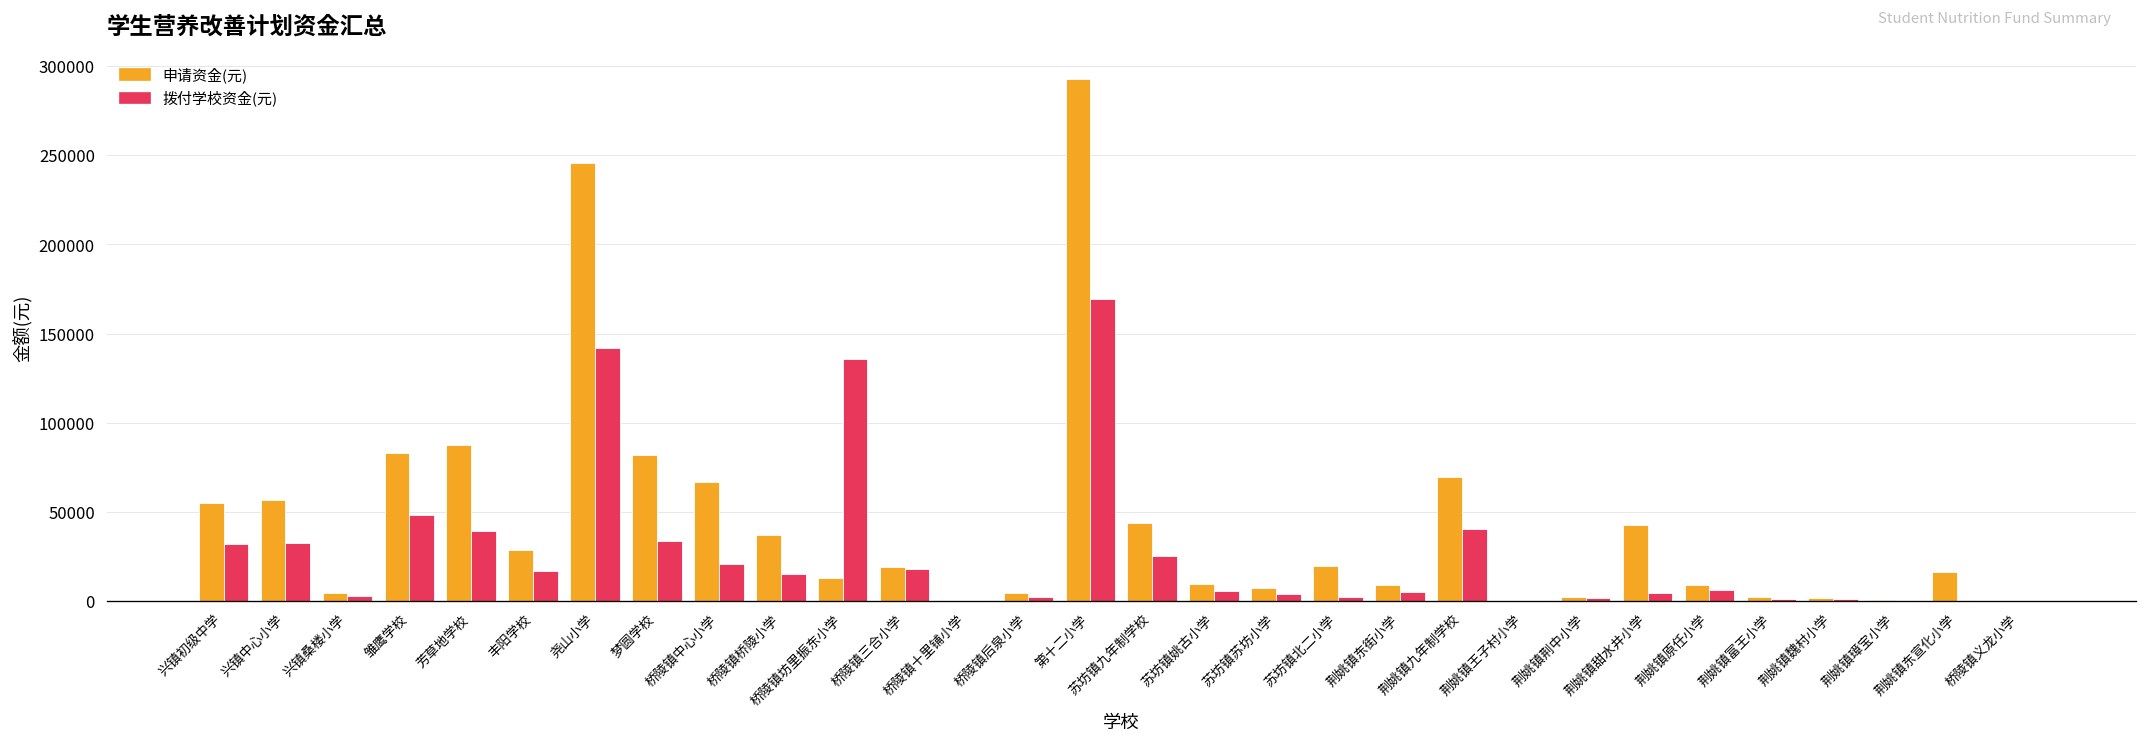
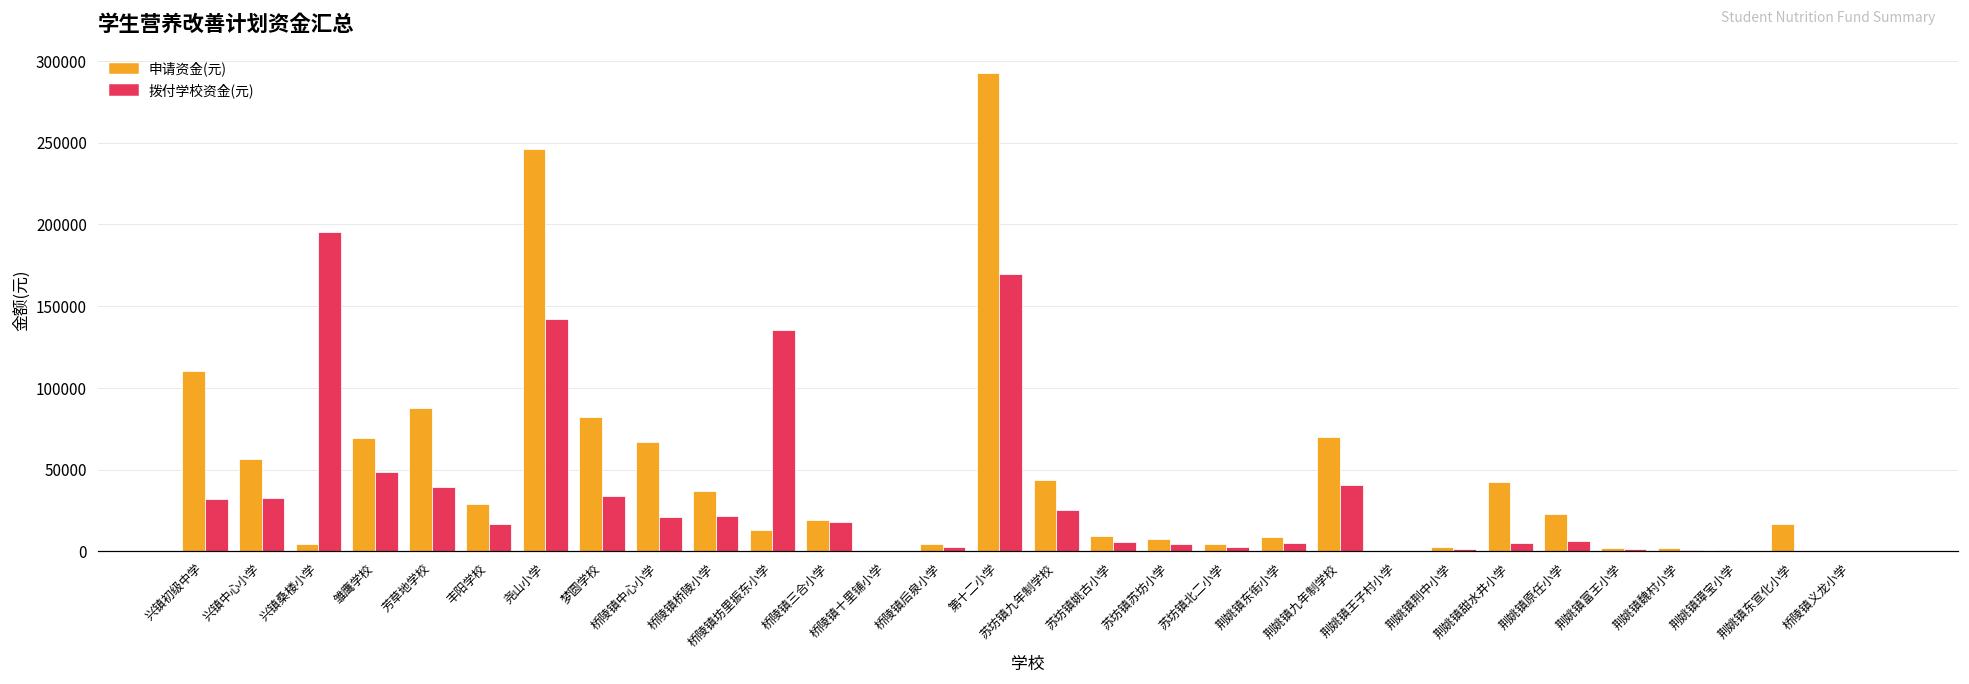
  {
    "申请资金(元)": {
-     "兴镇初级中学": 55000,
+     "兴镇初级中学": 110000,
      "兴镇中心小学": 57000,
      "兴镇桑楼小学": 5000,
-     "雏鹰学校": 83000,
+     "雏鹰学校": 69000,
      "芳草地学校": 88000,
      "丰阳学校": 29000,
      "尧山小学": 246000,
      "梦圆学校": 82000,
      "桥陵镇中心小学": 67000,
      "桥陵镇桥陵小学": 37000,
      "桥陵镇坊里振东小学": 13000,
      "桥陵镇三合小学": 19000,
      "桥陵镇后泉小学": 4000,
      "第十二小学": 293000,
      "苏坊镇九年制学校": 44000,
      "苏坊镇姚古小学": 10000,
      "苏坊镇苏坊小学": 7000,
-     "苏坊镇北二小学": 20000,
+     "苏坊镇北二小学": 4000,
      "荆姚镇东街小学": 9000,
      "荆姚镇九年制学校": 70000,
      "荆姚镇荆中小学": 3000,
      "荆姚镇甜水井小学": 43000,
-     "荆姚镇原任小学": 9000,
+     "荆姚镇原任小学": 23000,
      "荆姚镇富王小学": 2000,
      "荆姚镇魏村小学": 2000,
      "荆姚镇东宣化小学": 17000,
      "桥陵镇义龙小学": 0
    },
    "拨付学校资金(元)": {
      "兴镇初级中学": 32000,
      "兴镇中心小学": 33000,
-     "兴镇桑楼小学": 3000,
+     "兴镇桑楼小学": 195000,
      "雏鹰学校": 48000,
      "芳草地学校": 39000,
      "丰阳学校": 17000,
      "尧山小学": 142000,
      "梦圆学校": 34000,
      "桥陵镇中心小学": 21000,
-     "桥陵镇桥陵小学": 15000,
+     "桥陵镇桥陵小学": 22000,
      "桥陵镇坊里振东小学": 136000,
      "桥陵镇三合小学": 18000,
      "桥陵镇后泉小学": 3000,
      "第十二小学": 170000,
      "苏坊镇九年制学校": 25000,
      "苏坊镇姚古小学": 6000,
      "苏坊镇苏坊小学": 4000,
      "苏坊镇北二小学": 3000,
      "荆姚镇东街小学": 5000,
      "荆姚镇九年制学校": 40000,
      "荆姚镇甜水井小学": 5000,
      "荆姚镇原任小学": 7000,
      "桥陵镇义龙小学": 0
    }
  }
